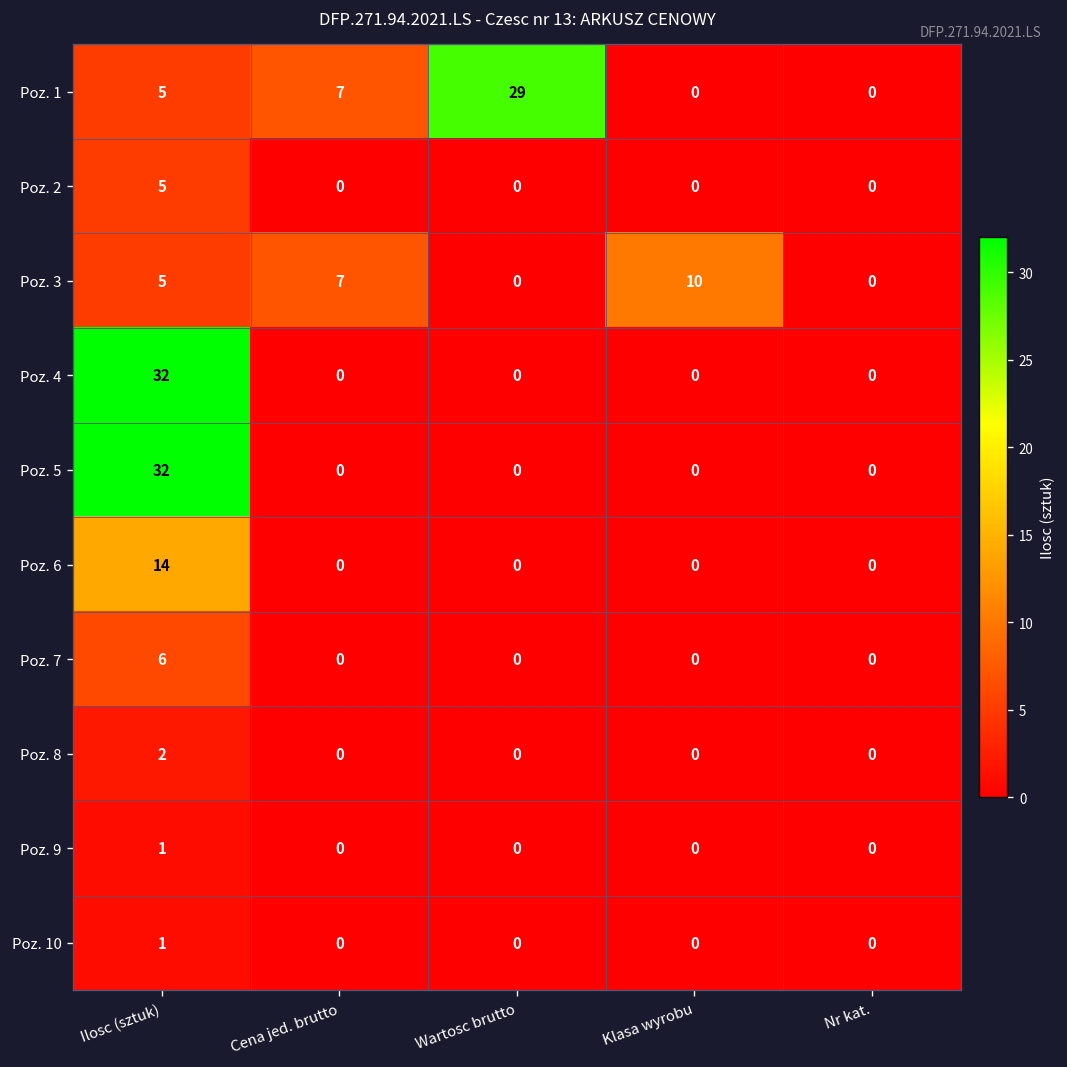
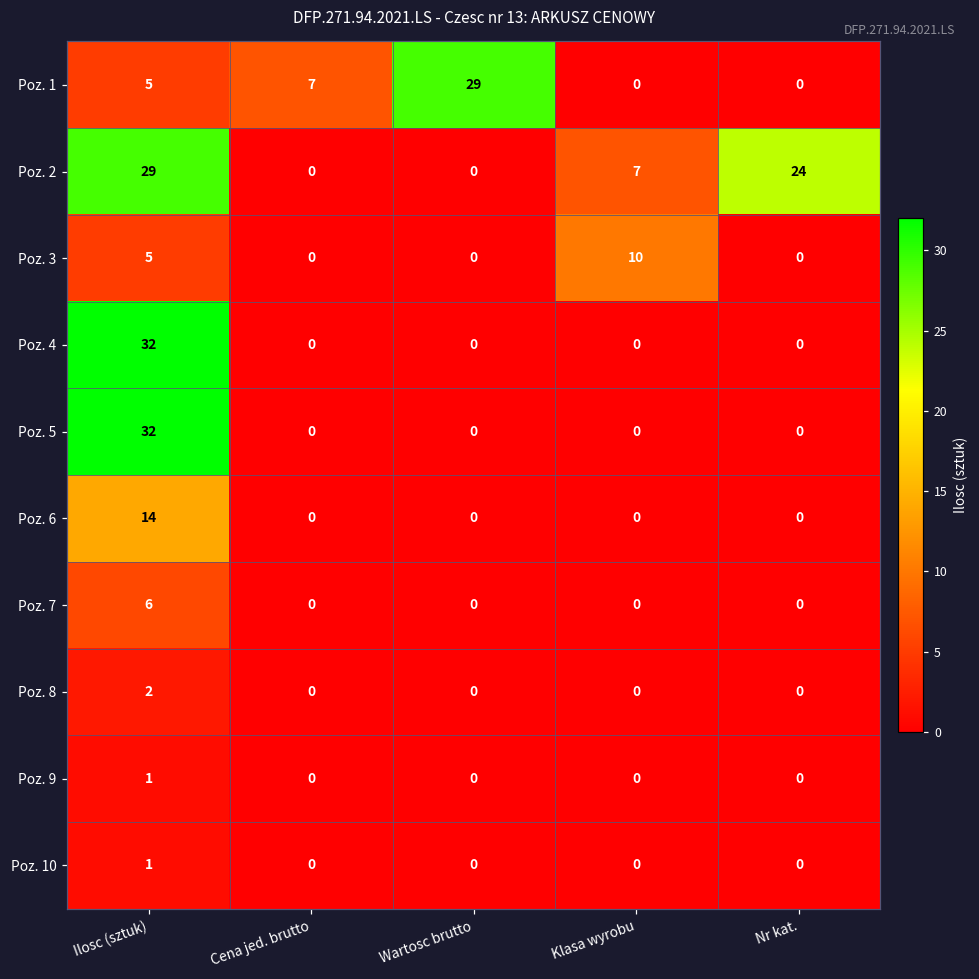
  {
    "Poz. 1": {
      "Ilosc (sztuk)": 5,
      "Cena jed. brutto": 7,
      "Wartosc brutto": 29,
      "Klasa wyrobu": 0,
      "Nr kat.": 0
    },
    "Poz. 2": {
-     "Ilosc (sztuk)": 5,
+     "Ilosc (sztuk)": 29,
      "Cena jed. brutto": 0,
      "Wartosc brutto": 0,
-     "Klasa wyrobu": 0,
-     "Nr kat.": 0
+     "Klasa wyrobu": 7,
+     "Nr kat.": 24
    },
    "Poz. 3": {
      "Ilosc (sztuk)": 5,
-     "Cena jed. brutto": 7,
+     "Cena jed. brutto": 0,
      "Wartosc brutto": 0,
      "Klasa wyrobu": 10,
      "Nr kat.": 0
    },
    "Poz. 4": {
      "Ilosc (sztuk)": 32,
      "Cena jed. brutto": 0,
      "Wartosc brutto": 0,
      "Klasa wyrobu": 0,
      "Nr kat.": 0
    },
    "Poz. 5": {
      "Ilosc (sztuk)": 32,
      "Cena jed. brutto": 0,
      "Wartosc brutto": 0,
      "Klasa wyrobu": 0,
      "Nr kat.": 0
    },
    "Poz. 6": {
      "Ilosc (sztuk)": 14,
      "Cena jed. brutto": 0,
      "Wartosc brutto": 0,
      "Klasa wyrobu": 0,
      "Nr kat.": 0
    },
    "Poz. 7": {
      "Ilosc (sztuk)": 6,
      "Cena jed. brutto": 0,
      "Wartosc brutto": 0,
      "Klasa wyrobu": 0,
      "Nr kat.": 0
    },
    "Poz. 8": {
      "Ilosc (sztuk)": 2,
      "Cena jed. brutto": 0,
      "Wartosc brutto": 0,
      "Klasa wyrobu": 0,
      "Nr kat.": 0
    },
    "Poz. 9": {
      "Ilosc (sztuk)": 1,
      "Cena jed. brutto": 0,
      "Wartosc brutto": 0,
      "Klasa wyrobu": 0,
      "Nr kat.": 0
    },
    "Poz. 10": {
      "Ilosc (sztuk)": 1,
      "Cena jed. brutto": 0,
      "Wartosc brutto": 0,
      "Klasa wyrobu": 0,
      "Nr kat.": 0
    }
  }
